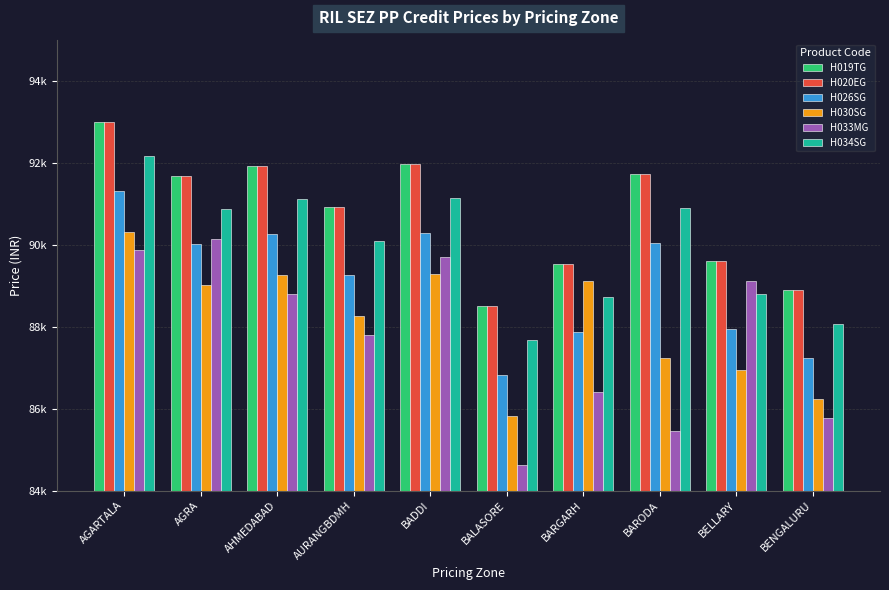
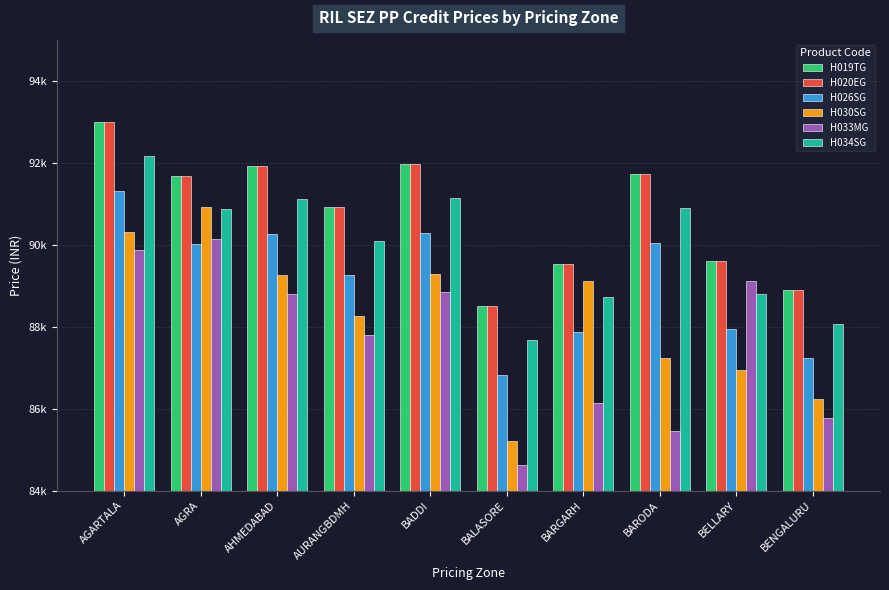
  {
    "H020EG": {
      "AGARTALA": 93000,
      "AGRA": 91700,
      "AHMEDABAD": 91900,
      "AURANGBDMH": 90900,
      "BADDI": 92000,
      "BALASORE": 88500,
      "BARGARH": 89500,
      "BARODA": 91700,
      "BELLARY": 89600,
      "BENGALURU": 88900
    },
    "H026SG": {
      "AGARTALA": 91300,
      "AGRA": 90000,
      "AHMEDABAD": 90300,
      "AURANGBDMH": 89200,
      "BADDI": 90300,
      "BALASORE": 86800,
      "BARGARH": 87900,
      "BARODA": 90100,
      "BELLARY": 87900,
      "BENGALURU": 87200
    },
    "H030SG": {
      "AGARTALA": 90300,
-     "AGRA": 89000,
+     "AGRA": 90900,
      "AHMEDABAD": 89300,
      "AURANGBDMH": 88200,
      "BADDI": 89300,
-     "BALASORE": 85800,
+     "BALASORE": 85200,
      "BARGARH": 89100,
      "BARODA": 87200,
      "BELLARY": 86900,
      "BENGALURU": 86200
    },
    "H033MG": {
      "AGARTALA": 89900,
      "AGRA": 90100,
      "AHMEDABAD": 88800,
      "AURANGBDMH": 87800,
-     "BADDI": 89700,
+     "BADDI": 88800,
      "BALASORE": 84600,
-     "BARGARH": 86400,
+     "BARGARH": 86100,
      "BARODA": 85500,
      "BELLARY": 89100,
      "BENGALURU": 85800
    }
  }
